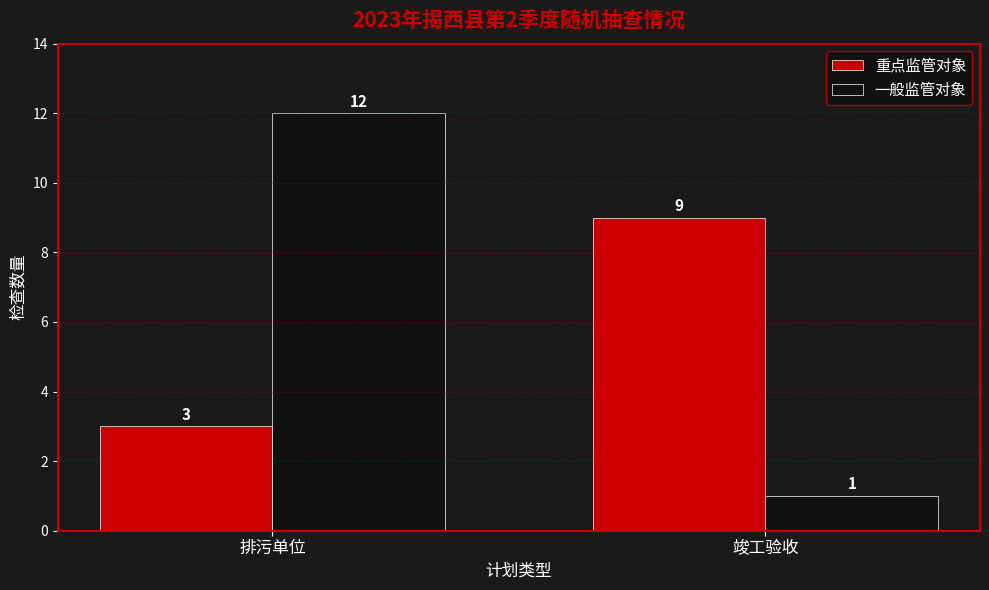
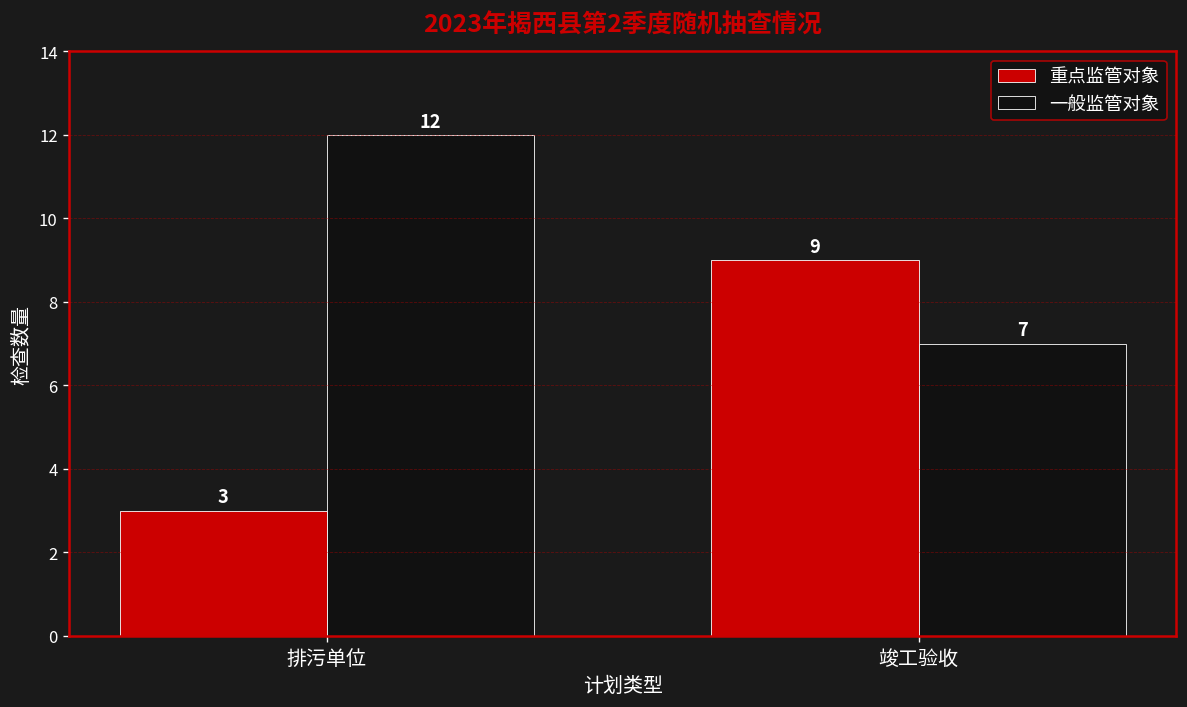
  {
    "重点监管对象": {
      "排污单位": 3,
      "竣工验收": 9
    },
    "一般监管对象": {
      "排污单位": 12,
-     "竣工验收": 1
+     "竣工验收": 7
    }
  }
